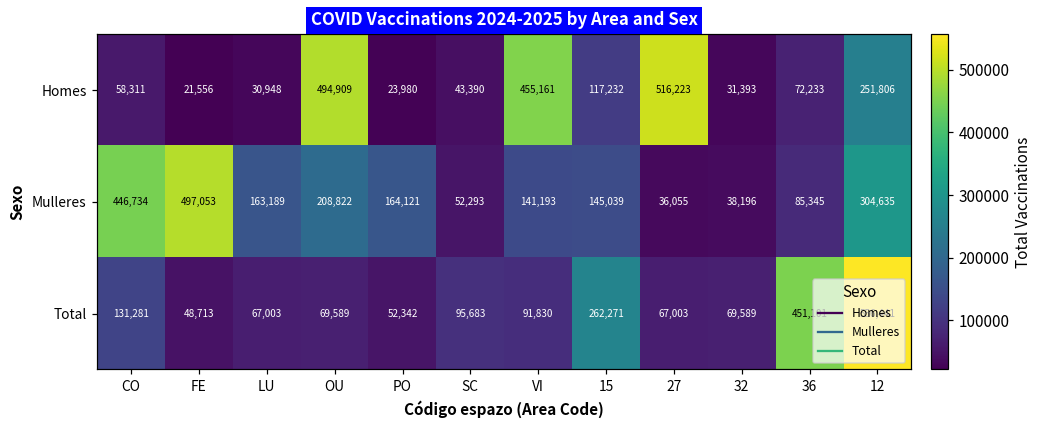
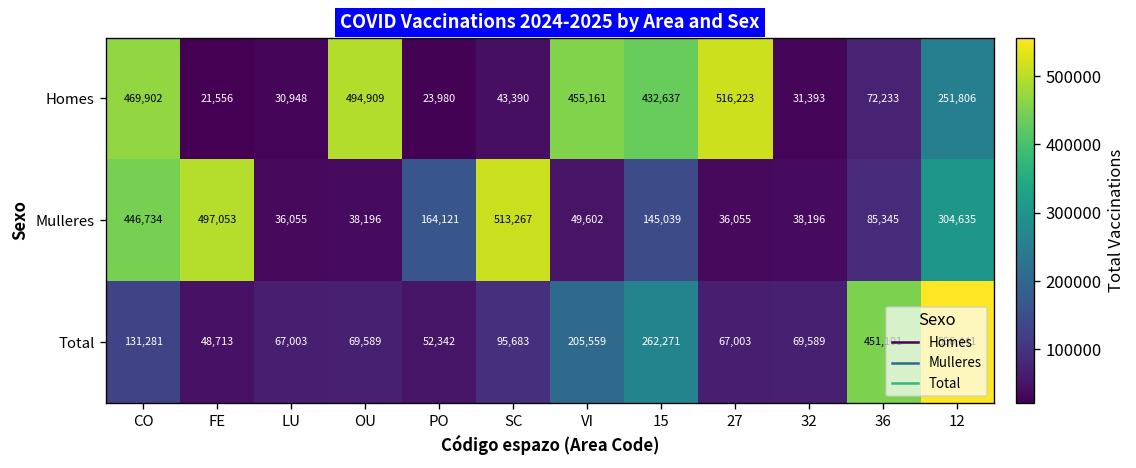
  {
    "Homes": {
-     "CO": "58,311",
+     "CO": "469,902",
      "FE": "21,556",
      "LU": "30,948",
      "OU": "494,909",
      "PO": "23,980",
      "SC": "43,390",
      "VI": "455,161",
-     "15": "117,232",
+     "15": "432,637",
      "27": "516,223",
      "32": "31,393",
      "36": "72,233",
      "12": "251,806"
    },
    "Mulleres": {
      "CO": "446,734",
      "FE": "497,053",
-     "LU": "163,189",
-     "OU": "208,822",
+     "LU": "36,055",
+     "OU": "38,196",
      "PO": "164,121",
-     "SC": "52,293",
-     "VI": "141,193",
+     "SC": "513,267",
+     "VI": "49,602",
      "15": "145,039",
      "27": "36,055",
      "32": "38,196",
      "36": "85,345",
      "12": "304,635"
    },
    "Total": {
      "CO": "131,281",
      "FE": "48,713",
      "LU": "67,003",
      "OU": "69,589",
      "PO": "52,342",
      "SC": "95,683",
-     "VI": "91,830",
+     "VI": "205,559",
      "15": "262,271",
      "27": "67,003",
      "32": "69,589"
    }
  }
